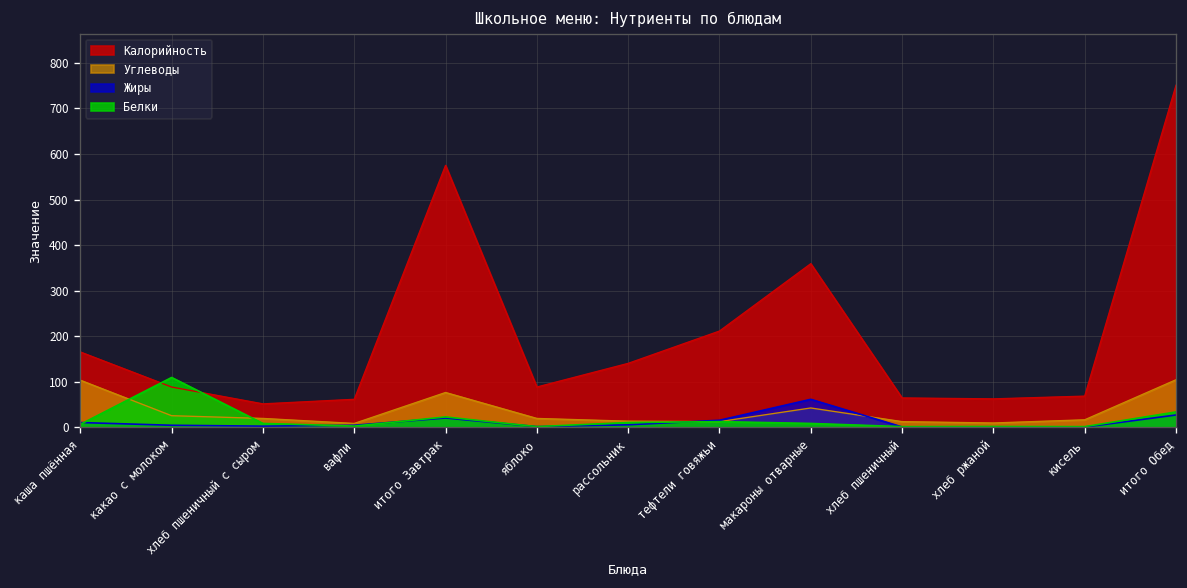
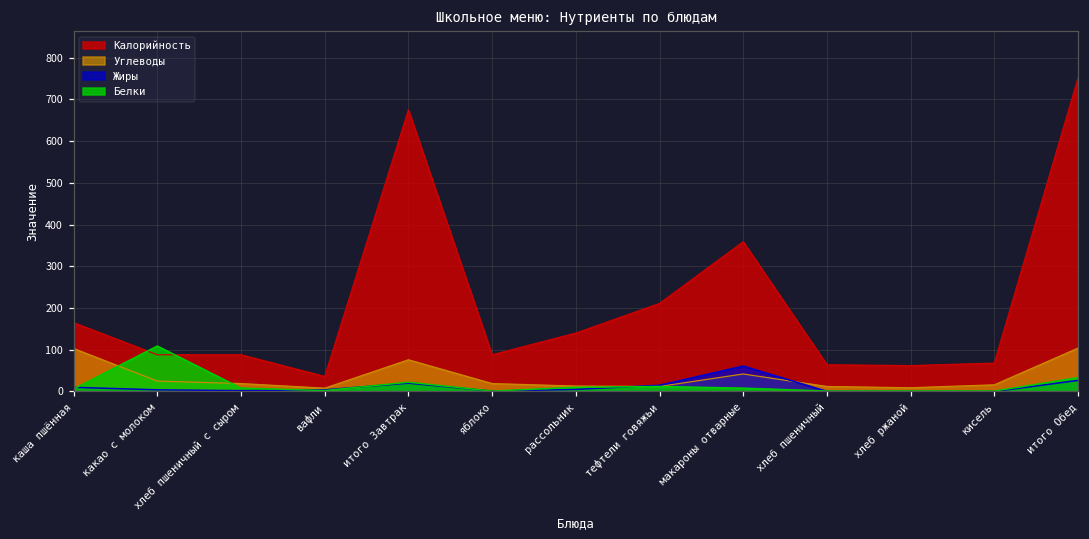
  {
    "Калорийность": {
      "каша пшённая": 170,
      "какао с молоком": 90,
-     "хлеб пшеничный с сыром": 50,
-     "вафли": 60,
-     "итого Завтрак": 580,
+     "хлеб пшеничный с сыром": 90,
+     "вафли": 40,
+     "итого Завтрак": 680,
      "яблоко": 90,
      "рассольник": 140,
      "тефтели говяжьи": 210,
      "макароны отварные": 360,
      "хлеб пшеничный": 60,
      "хлеб ржаной": 60,
      "кисель": 70,
      "итого Обед": 750
    },
    "Углеводы": {
      "каша пшённая": 100,
      "какао с молоком": 30,
      "хлеб пшеничный с сыром": 20,
      "итого Завтрак": 80,
      "яблоко": 20,
      "макароны отварные": 40,
      "хлеб пшеничный": 10,
      "хлеб ржаной": 10,
      "кисель": 20,
      "итого Обед": 100
    },
    "Жиры": {
      "какао с молоком": 0,
      "макароны отварные": 60
    },
    "Белки": {
      "какао с молоком": 110,
      "макароны отварные": 10
    }
  }
